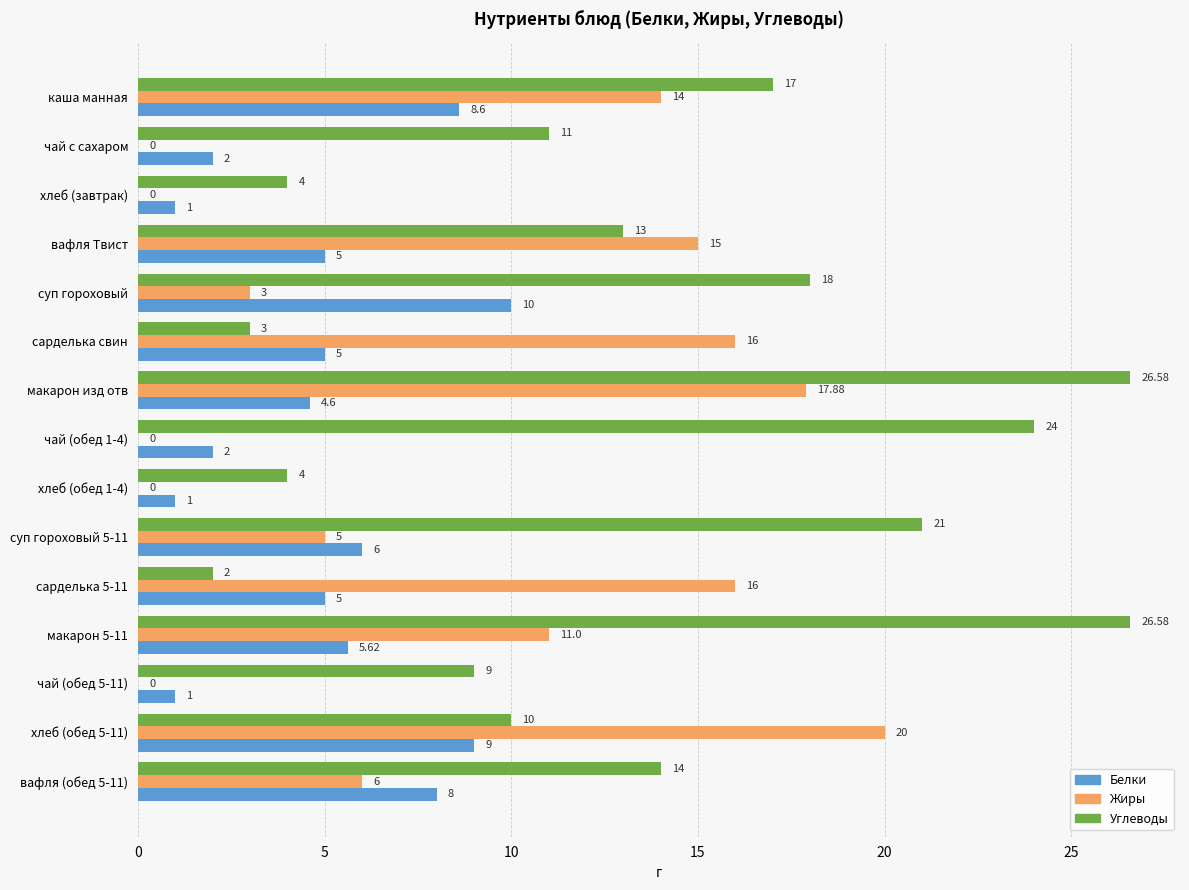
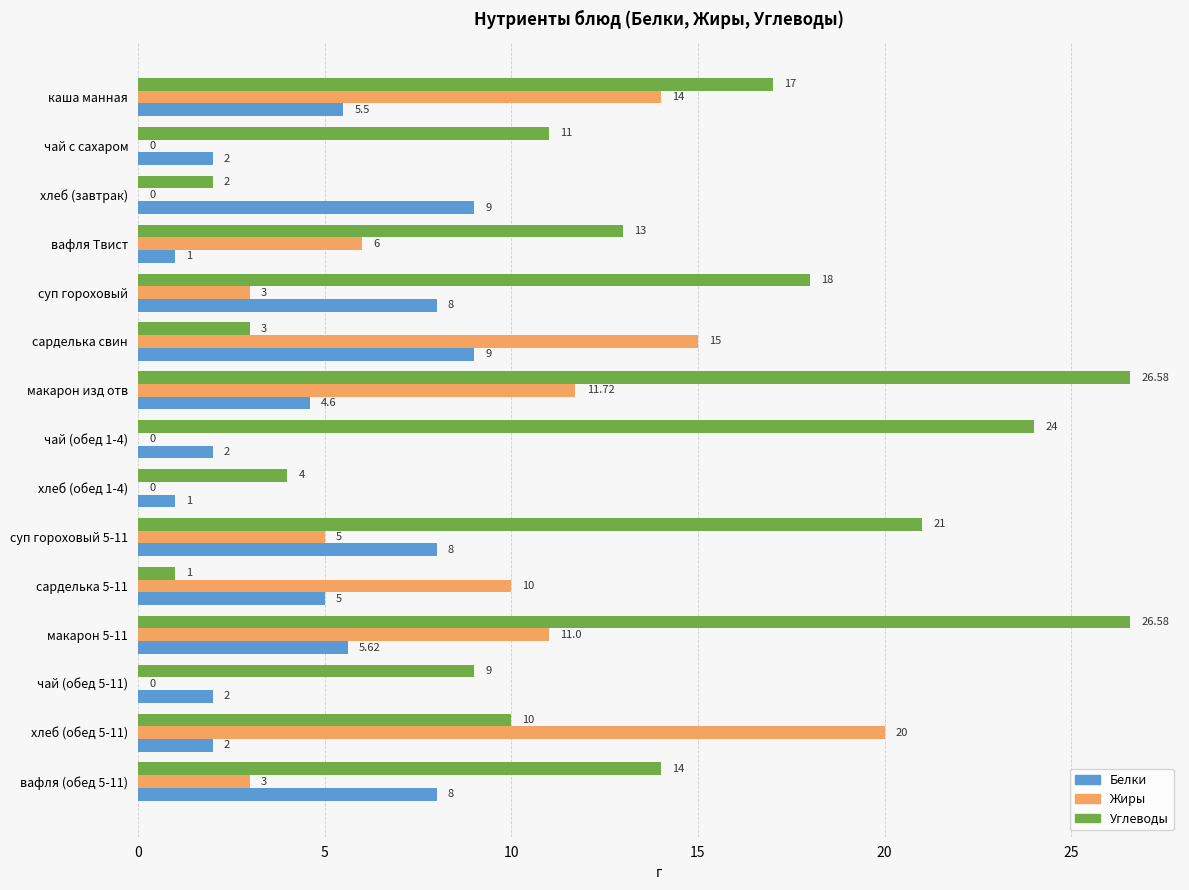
  {
    "Белки": {
-     "каша манная": 8.6,
+     "каша манная": 5.5,
      "чай с сахаром": 2,
-     "хлеб (завтрак)": 1,
-     "вафля Твист": 5,
-     "суп гороховый": 10,
-     "сарделька свин": 5,
+     "хлеб (завтрак)": 9,
+     "вафля Твист": 1,
+     "суп гороховый": 8,
+     "сарделька свин": 9,
      "макарон изд отв": 4.6,
      "чай (обед 1-4)": 2,
      "хлеб (обед 1-4)": 1,
-     "суп гороховый 5-11": 6,
+     "суп гороховый 5-11": 8,
      "сарделька 5-11": 5,
      "макарон 5-11": 5.62,
-     "чай (обед 5-11)": 1,
-     "хлеб (обед 5-11)": 9,
+     "чай (обед 5-11)": 2,
+     "хлеб (обед 5-11)": 2,
      "вафля (обед 5-11)": 8
    },
    "Жиры": {
      "каша манная": 14,
      "чай с сахаром": 0,
      "хлеб (завтрак)": 0,
-     "вафля Твист": 15,
+     "вафля Твист": 6,
      "суп гороховый": 3,
-     "сарделька свин": 16,
-     "макарон изд отв": 17.88,
+     "сарделька свин": 15,
+     "макарон изд отв": 11.72,
      "чай (обед 1-4)": 0,
      "хлеб (обед 1-4)": 0,
      "суп гороховый 5-11": 5,
-     "сарделька 5-11": 16,
+     "сарделька 5-11": 10,
      "макарон 5-11": 11.0,
      "чай (обед 5-11)": 0,
      "хлеб (обед 5-11)": 20,
-     "вафля (обед 5-11)": 6
+     "вафля (обед 5-11)": 3
    },
    "Углеводы": {
      "каша манная": 17,
      "чай с сахаром": 11,
-     "хлеб (завтрак)": 4,
+     "хлеб (завтрак)": 2,
      "вафля Твист": 13,
      "суп гороховый": 18,
      "сарделька свин": 3,
      "макарон изд отв": 26.58,
      "чай (обед 1-4)": 24,
      "хлеб (обед 1-4)": 4,
      "суп гороховый 5-11": 21,
-     "сарделька 5-11": 2,
+     "сарделька 5-11": 1,
      "макарон 5-11": 26.58,
      "чай (обед 5-11)": 9,
      "хлеб (обед 5-11)": 10,
      "вафля (обед 5-11)": 14
    }
  }
